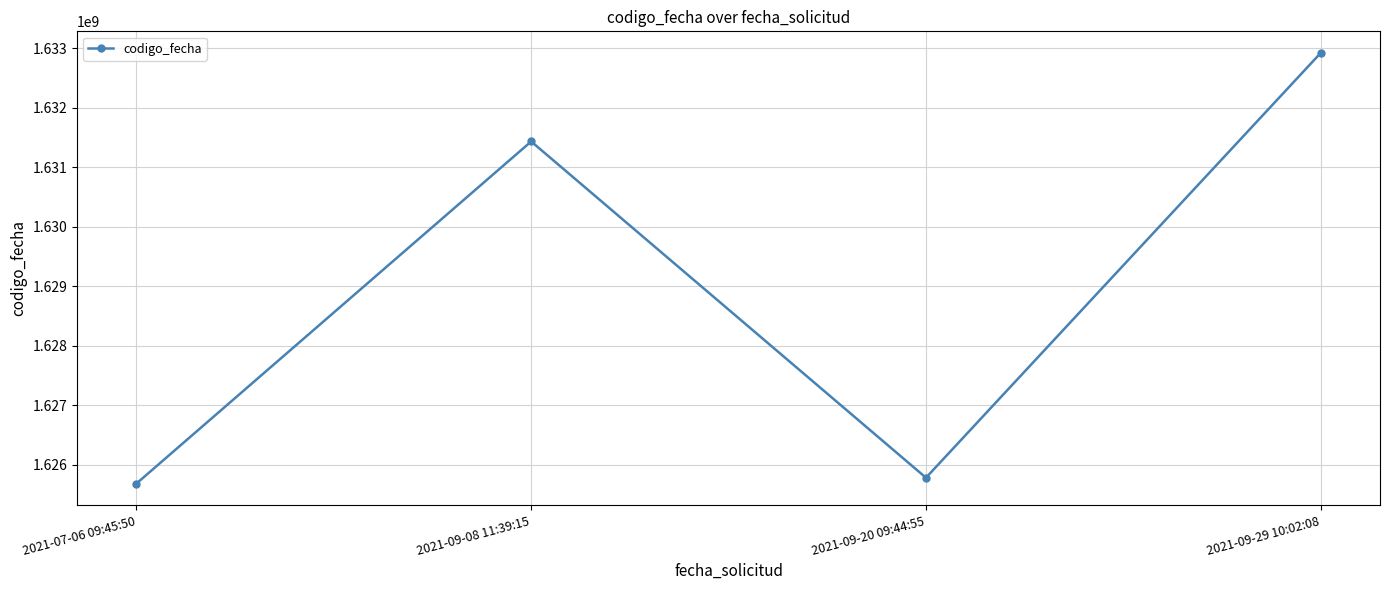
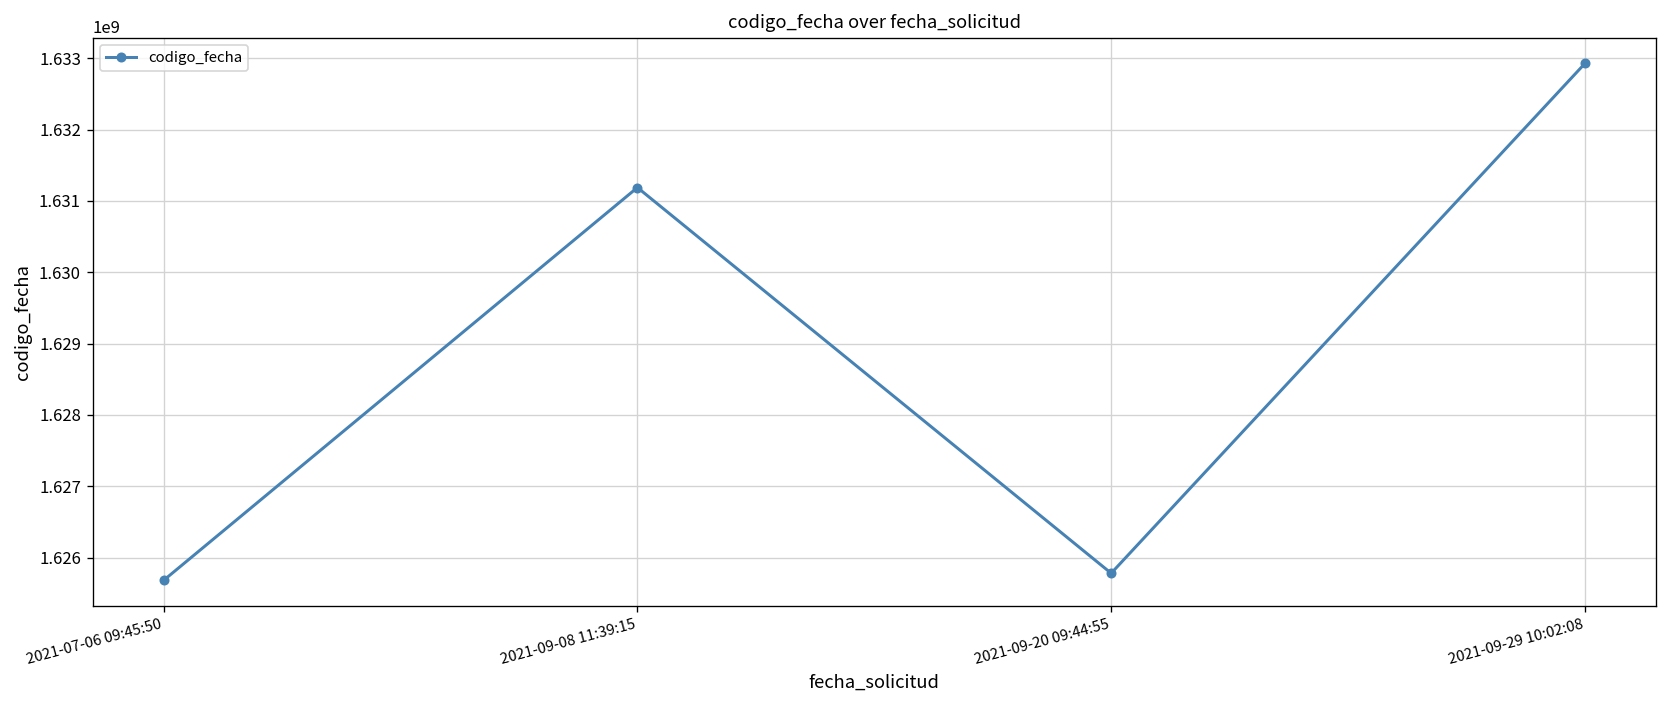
  {
    "2021-07-06 09:45:50": 1625700000,
-   "2021-09-08 11:39:15": 1631400000,
+   "2021-09-08 11:39:15": 1631200000,
    "2021-09-20 09:44:55": 1625800000,
    "2021-09-29 10:02:08": 1632900000
  }
